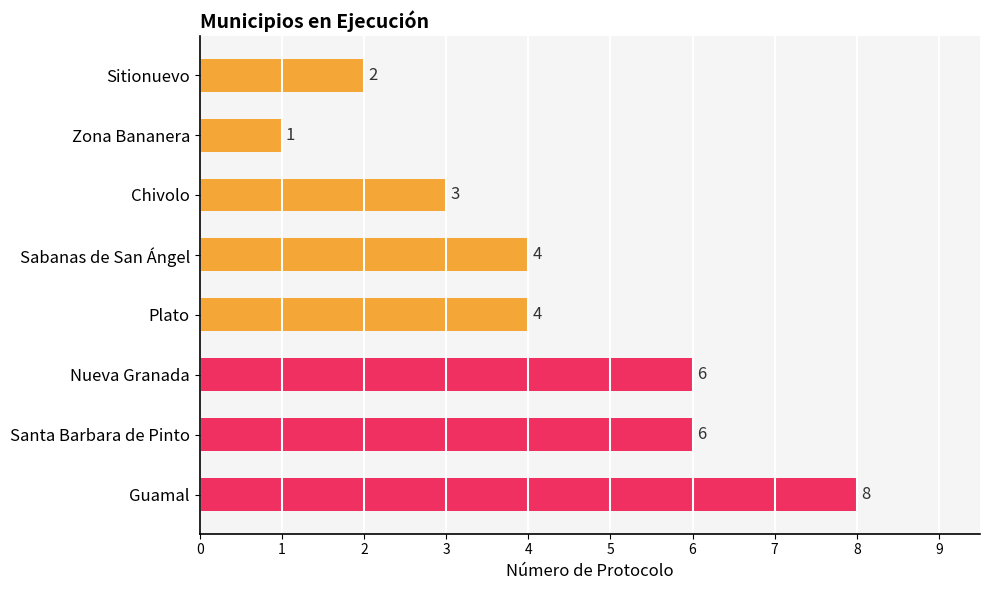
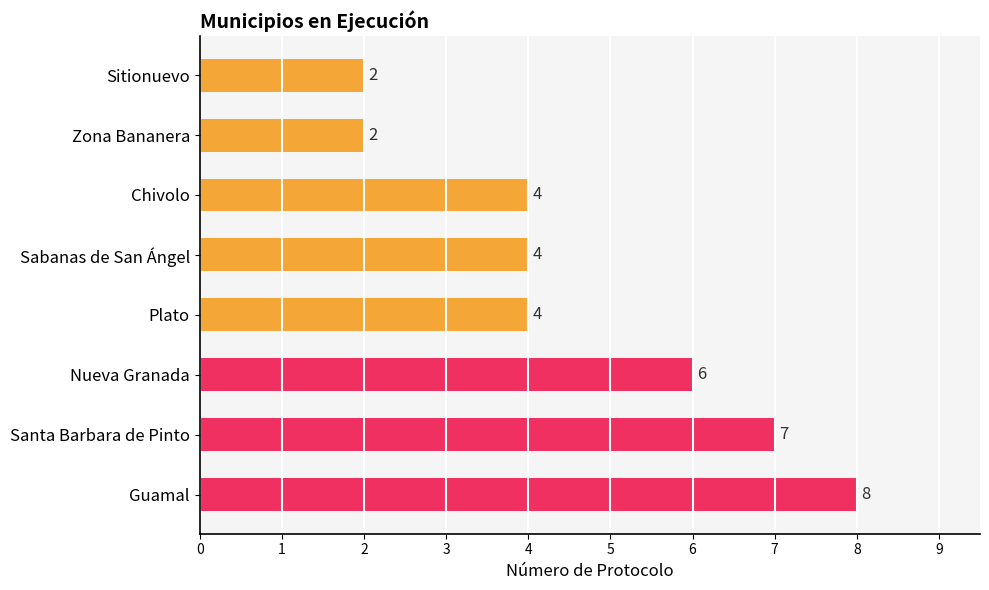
  {
    "Sitionuevo": 2,
-   "Zona Bananera": 1,
-   "Chivolo": 3,
+   "Zona Bananera": 2,
+   "Chivolo": 4,
    "Sabanas de San Ángel": 4,
    "Plato": 4,
    "Nueva Granada": 6,
-   "Santa Barbara de Pinto": 6,
+   "Santa Barbara de Pinto": 7,
    "Guamal": 8
  }
